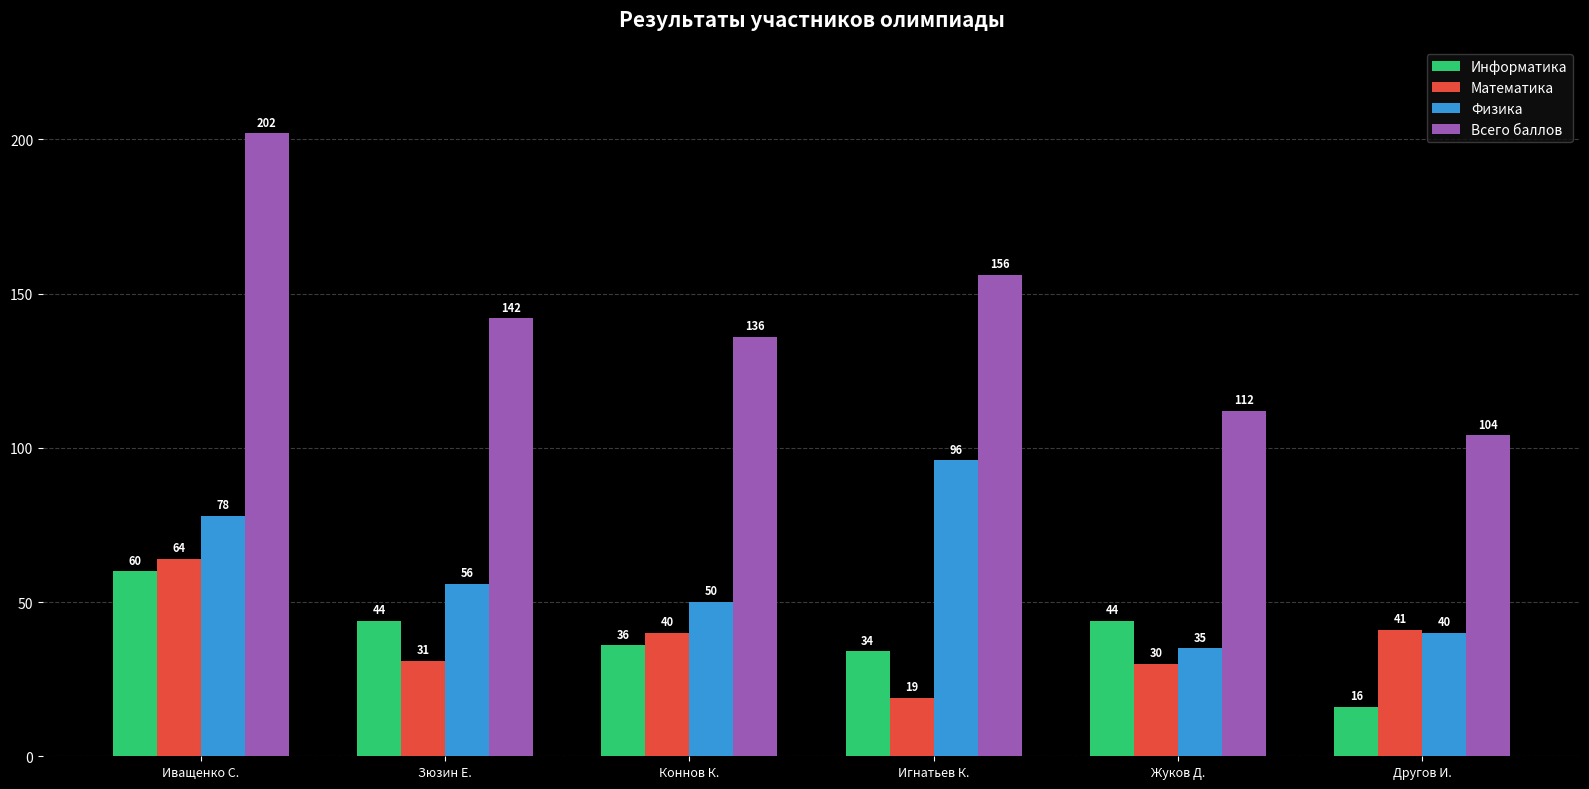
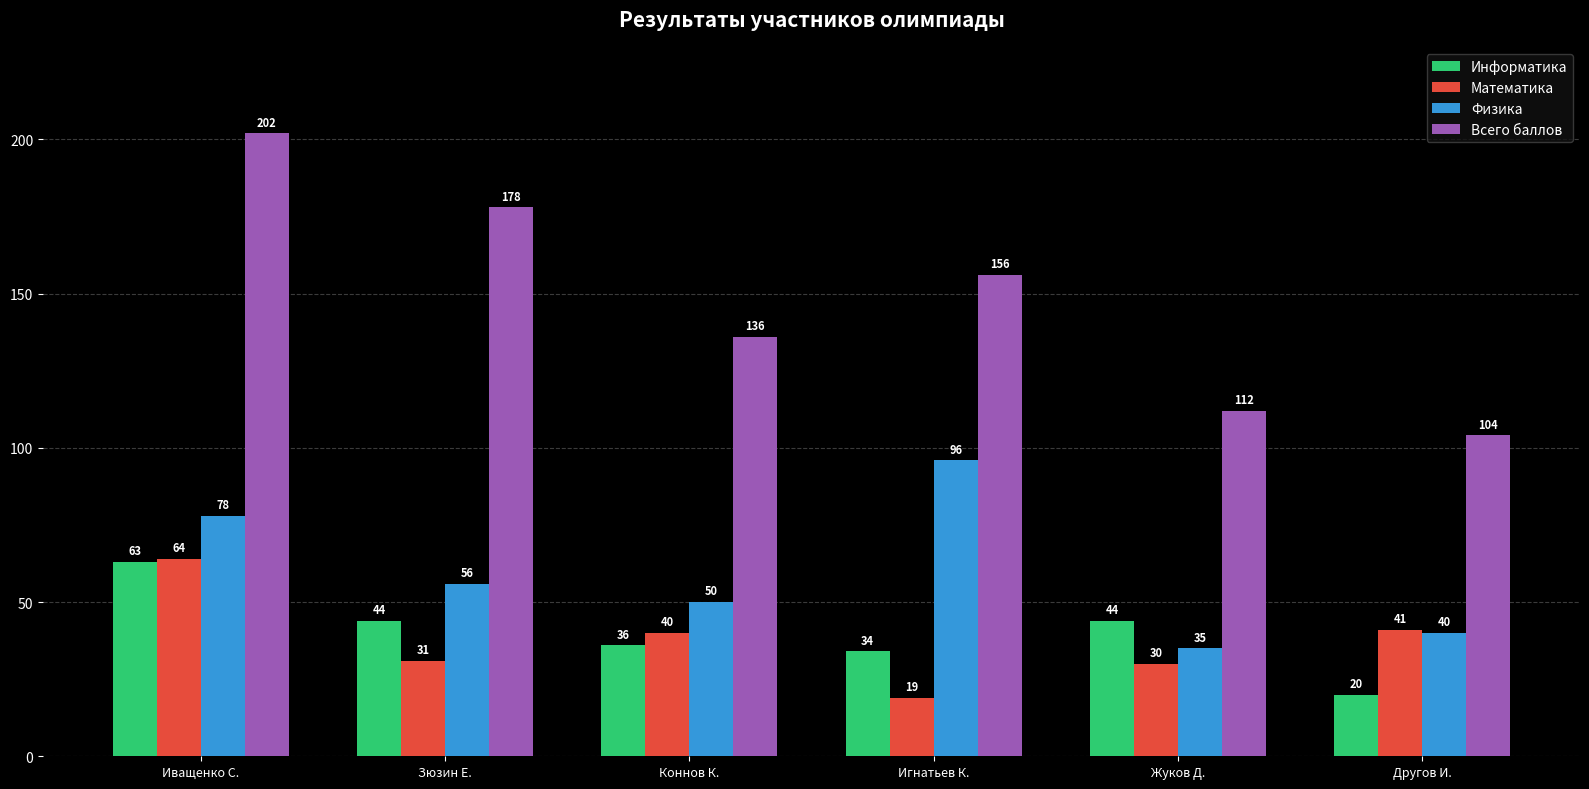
  {
    "Информатика": {
-     "Иващенко С.": 60,
+     "Иващенко С.": 63,
      "Зюзин Е.": 44,
      "Коннов К.": 36,
      "Игнатьев К.": 34,
      "Жуков Д.": 44,
-     "Другов И.": 16
+     "Другов И.": 20
    },
    "Математика": {
      "Иващенко С.": 64,
      "Зюзин Е.": 31,
      "Коннов К.": 40,
      "Игнатьев К.": 19,
      "Жуков Д.": 30,
      "Другов И.": 41
    },
    "Физика": {
      "Иващенко С.": 78,
      "Зюзин Е.": 56,
      "Коннов К.": 50,
      "Игнатьев К.": 96,
      "Жуков Д.": 35,
      "Другов И.": 40
    },
    "Всего баллов": {
      "Иващенко С.": 202,
-     "Зюзин Е.": 142,
+     "Зюзин Е.": 178,
      "Коннов К.": 136,
      "Игнатьев К.": 156,
      "Жуков Д.": 112,
      "Другов И.": 104
    }
  }
